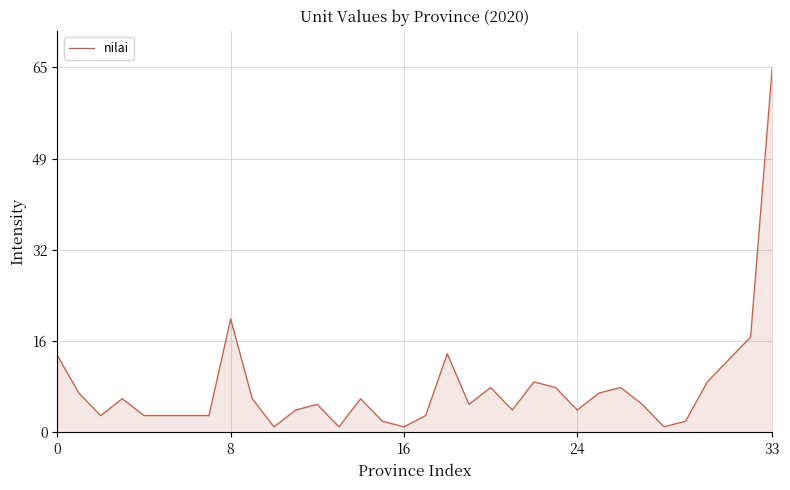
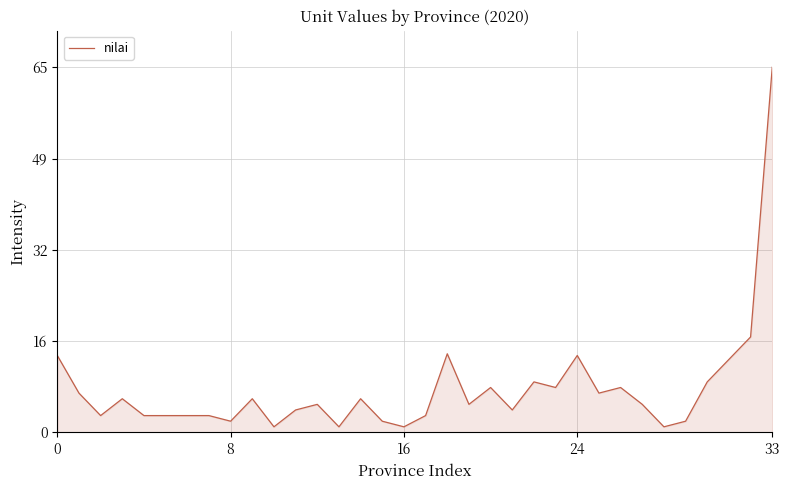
  {
    "0": 14,
-   "8": 20,
+   "8": 2,
    "16": 1,
-   "24": 4,
+   "24": 14,
    "33": 65
  }
